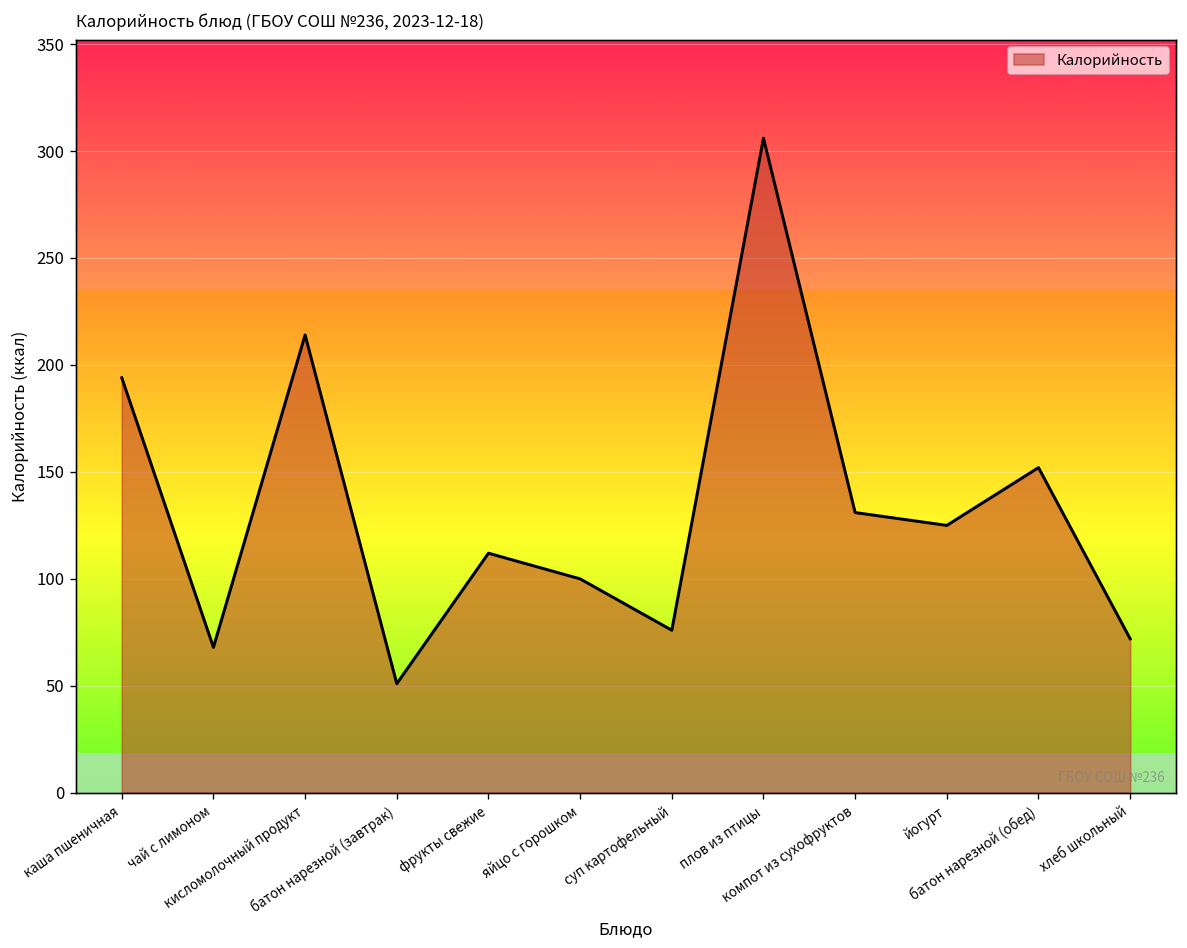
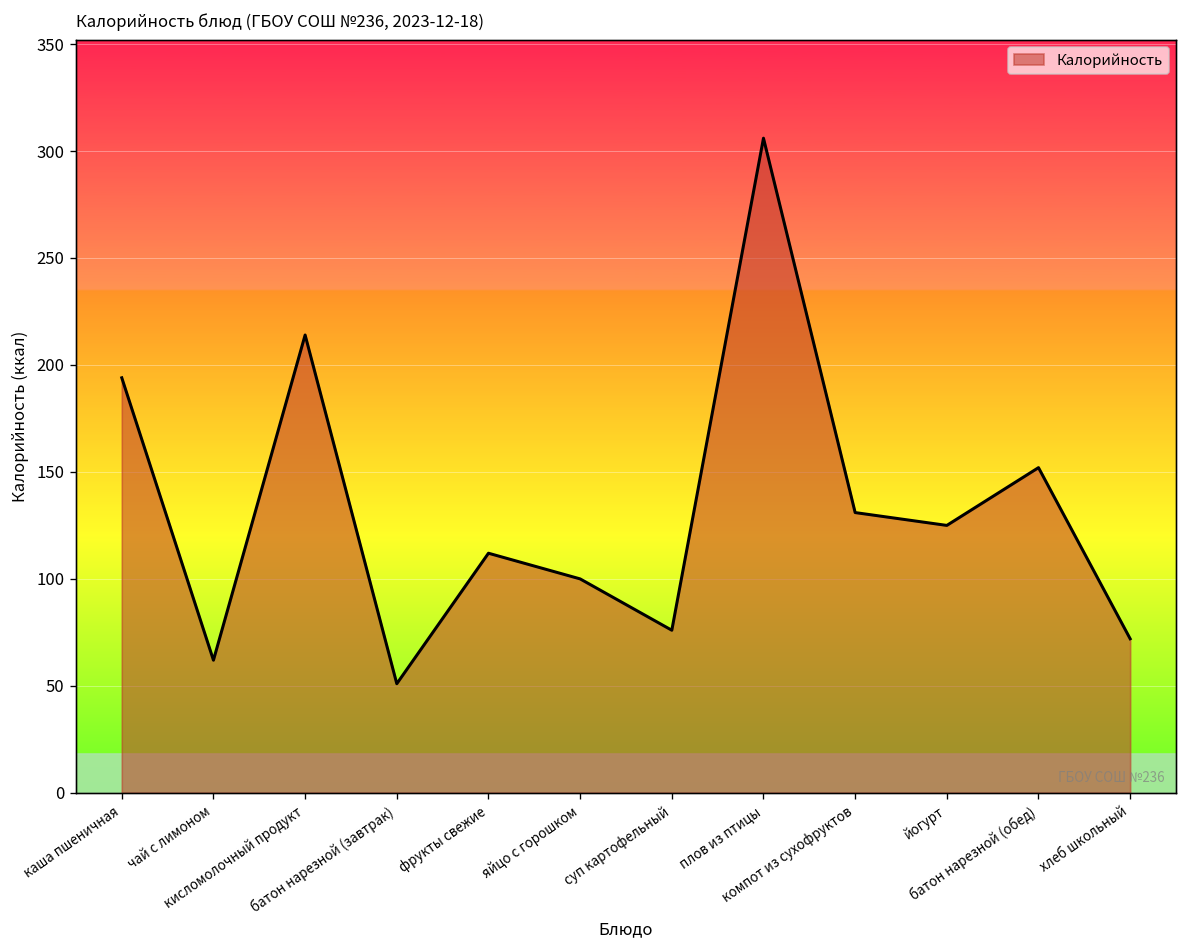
  {
    "каша пшеничная": 194,
-   "чай с лимоном": 68,
+   "чай с лимоном": 62,
    "кисломолочный продукт": 214,
    "батон нарезной (завтрак)": 51,
    "фрукты свежие": 112,
    "яйцо с горошком": 100,
    "суп картофельный": 76,
    "плов из птицы": 306,
    "компот из сухофруктов": 131,
    "йогурт": 125,
    "батон нарезной (обед)": 152,
    "хлеб школьный": 72
  }
